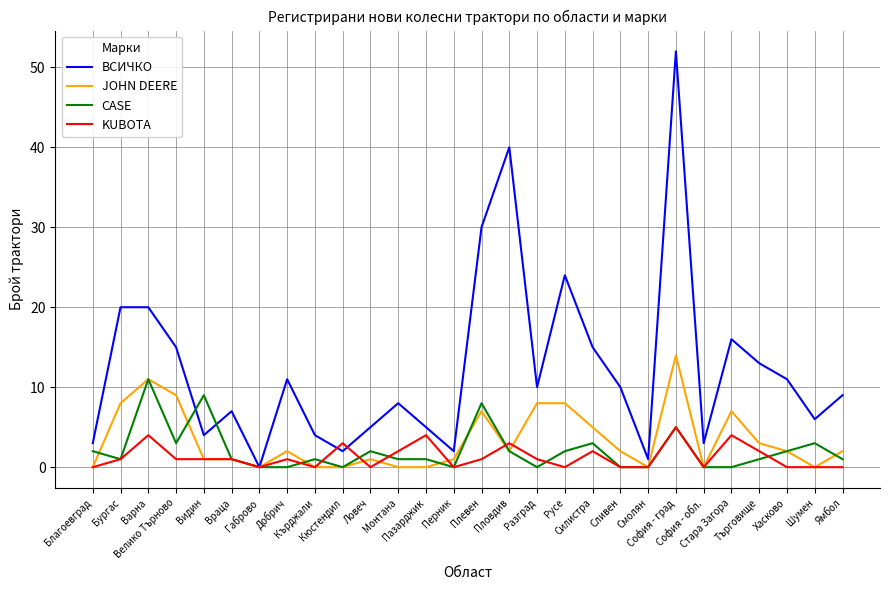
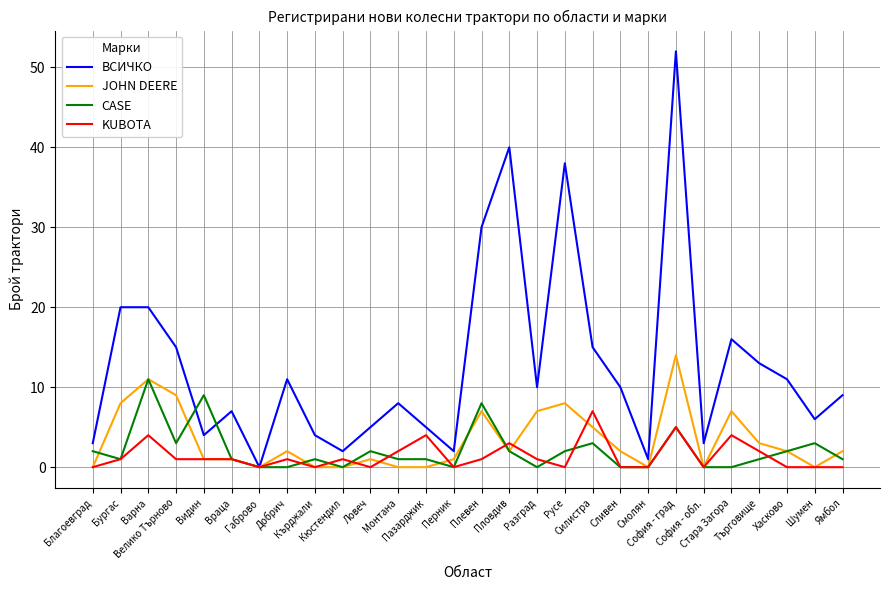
  {
    "ВСИЧКО": {
      "Благоевград": 3,
      "Бургас": 20,
      "Варна": 20,
      "Велико Търново": 15,
      "Видин": 4,
      "Враца": 7,
      "Добрич": 11,
      "Кърджали": 4,
      "Кюстендил": 2,
      "Ловеч": 5,
      "Монтана": 8,
      "Пазарджик": 5,
      "Перник": 2,
      "Плевен": 30,
      "Пловдив": 40,
      "Разград": 10,
-     "Русе": 24,
+     "Русе": 38,
      "Силистра": 15,
      "Сливен": 10,
      "Смолян": 1,
      "София - град": 52,
      "София - обл.": 3,
      "Стара Загора": 16,
      "Търговище": 13,
      "Хасково": 11,
      "Шумен": 6,
      "Ямбол": 9
    },
    "JOHN DEERE": {
      "Бургас": 8,
      "Велико Търново": 9,
      "Добрич": 2,
      "Ловеч": 1,
      "Монтана": 0,
      "Пазарджик": 0,
      "Перник": 1,
      "Плевен": 7,
-     "Разград": 8,
+     "Разград": 7,
      "Русе": 8,
      "Силистра": 5,
      "Сливен": 2,
      "София - град": 14,
      "Стара Загора": 7,
      "Търговище": 3,
      "Ямбол": 2
    },
    "CASE": {
      "Благоевград": 2,
      "Велико Търново": 3,
      "Видин": 9,
      "Добрич": 0,
      "Кърджали": 1,
      "Ловеч": 2,
      "Монтана": 1,
      "Пазарджик": 1,
      "Плевен": 8,
      "Разград": 0,
      "Русе": 2,
      "Силистра": 3,
      "Стара Загора": 0,
      "Търговище": 1,
      "Шумен": 3,
      "Ямбол": 1
    },
    "KUBOTA": {
      "Варна": 4,
      "Велико Търново": 1,
      "Добрич": 1,
-     "Кюстендил": 3,
+     "Кюстендил": 1,
      "Ловеч": 0,
      "Монтана": 2,
      "Пазарджик": 4,
      "Плевен": 1,
      "Пловдив": 3,
      "Разград": 1,
      "Русе": 0,
-     "Силистра": 2,
+     "Силистра": 7,
      "Стара Загора": 4,
      "Търговище": 2,
      "Хасково": 0,
      "Ямбол": 0
    }
  }
